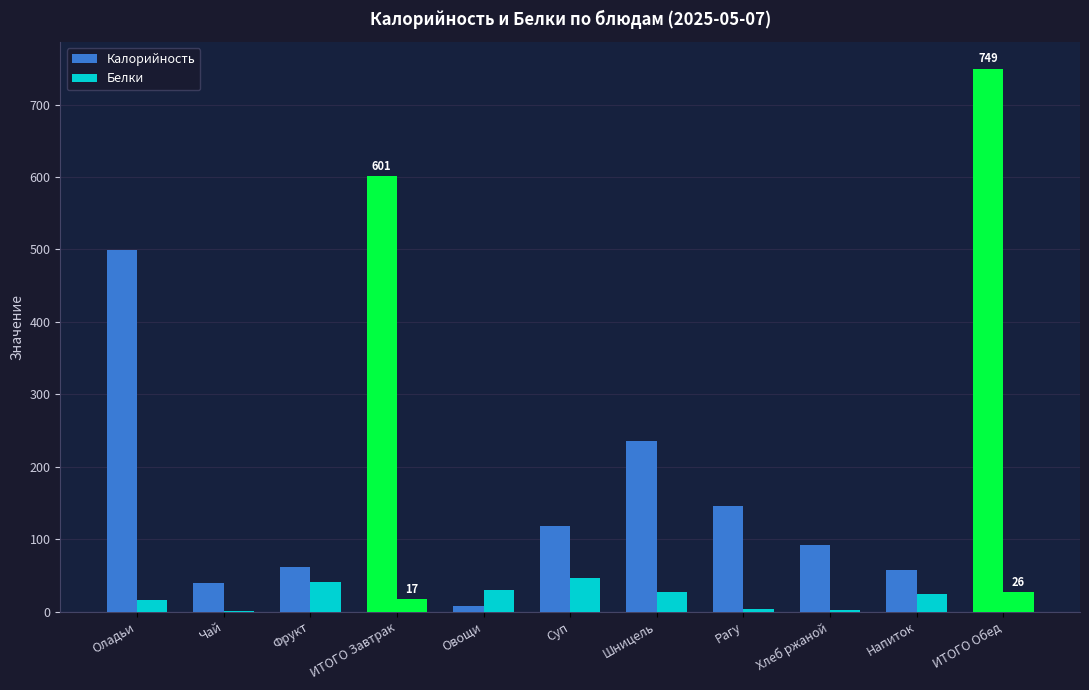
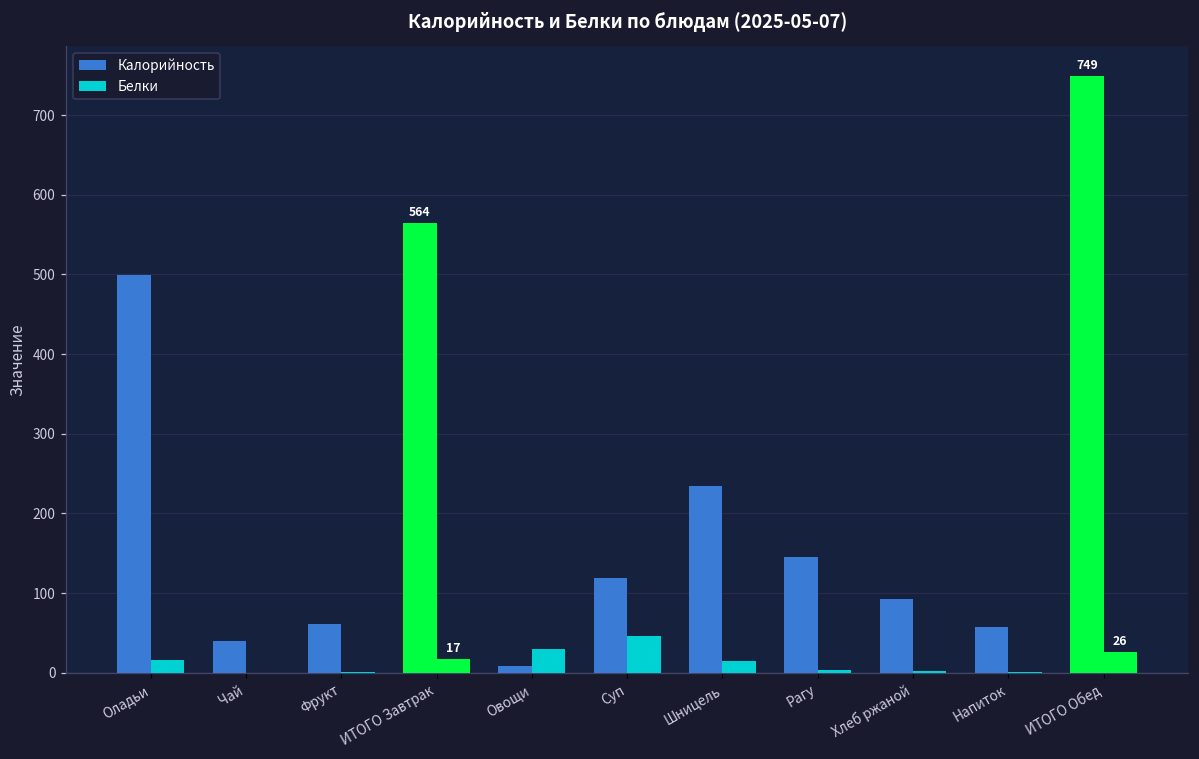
  {
    "Калорийность": {
-     "ИТОГО Завтрак": 601,
+     "ИТОГО Завтрак": 564,
      "ИТОГО Обед": 749
    },
    "Белки": {
      "Оладьи": 20,
-     "Фрукт": 40,
+     "Фрукт": 0,
      "Овощи": 30,
      "Суп": 50,
-     "Шницель": 30,
+     "Шницель": 10,
      "Рагу": 0,
-     "Напиток": 20
+     "Напиток": 0
    }
  }
